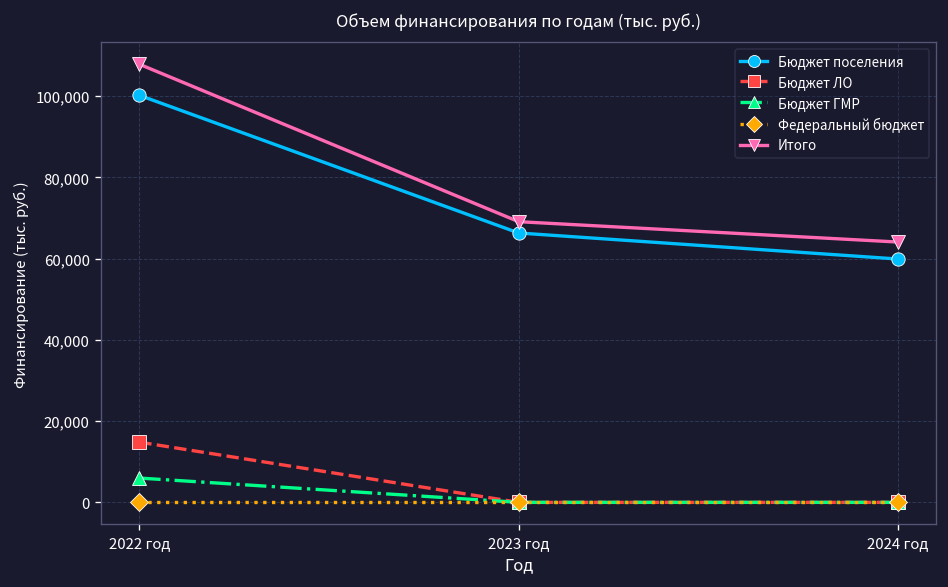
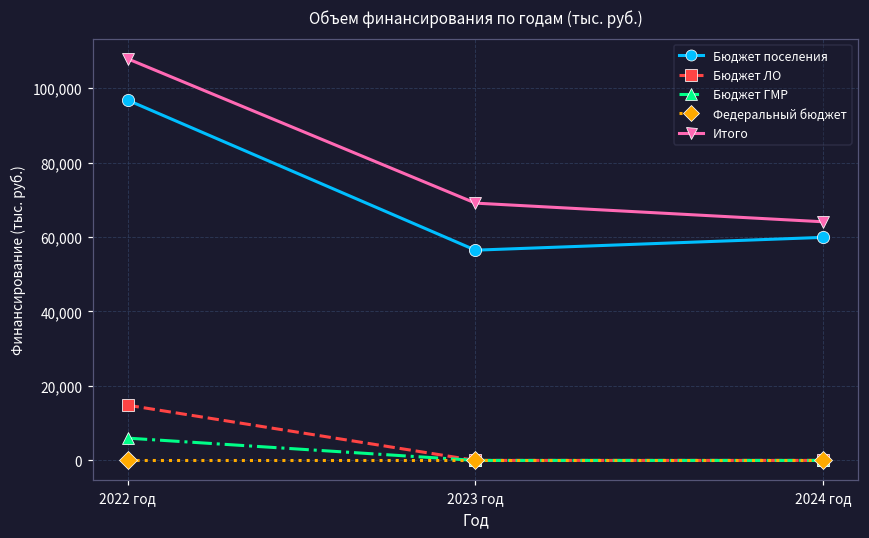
  {
    "Бюджет поселения": {
-     "2022 год": "100,000",
-     "2023 год": "66,000",
+     "2022 год": "97,000",
+     "2023 год": "56,000",
      "2024 год": "60,000"
    },
    "Бюджет ЛО": {
      "2022 год": "15,000"
    },
    "Бюджет ГМР": {
      "2022 год": "6,000"
    },
    "Федеральный бюджет": {
      "2022 год": "0"
    },
    "Итого": {
      "2022 год": "108,000",
      "2023 год": "69,000",
      "2024 год": "64,000"
    }
  }
